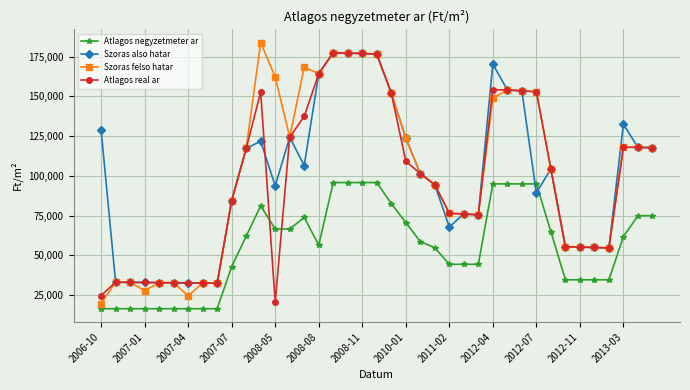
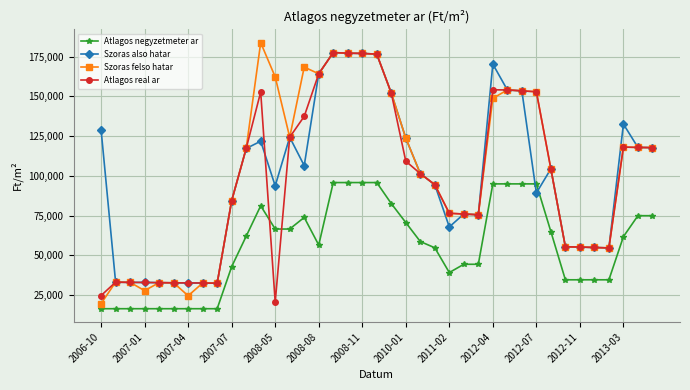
  {
    "Atlagos negyzetmeter ar": {
      "2006-10": "17,000",
      "2007-01": "17,000",
      "2007-04": "17,000",
      "2007-07": "43,000",
      "2008-05": "67,000",
      "2008-08": "57,000",
      "2008-11": "96,000",
      "2010-01": "71,000",
-     "2011-02": "44,000",
+     "2011-02": "39,000",
      "2012-04": "95,000",
      "2012-07": "95,000",
      "2012-11": "35,000",
      "2013-03": "62,000"
    },
    "Szoras also hatar": {
      "2006-10": "129,000",
      "2008-05": "94,000",
      "2011-02": "68,000",
      "2012-04": "170,000",
      "2012-07": "89,000",
      "2013-03": "133,000"
    },
    "Szoras felso hatar": {
      "2006-10": "20,000",
      "2007-01": "28,000",
      "2007-04": "25,000",
      "2008-05": "162,000",
      "2012-04": "149,000"
    },
    "Atlagos real ar": {
      "2006-10": "25,000",
      "2008-05": "21,000",
      "2010-01": "109,000",
      "2012-04": "154,000"
    }
  }
